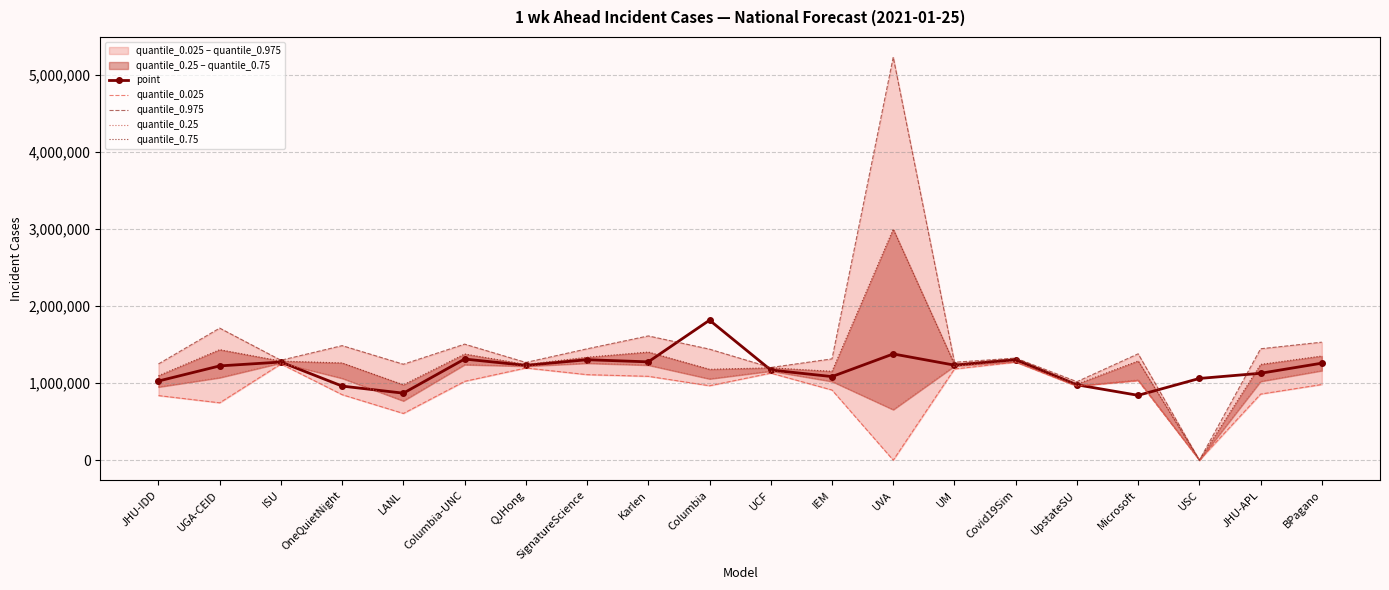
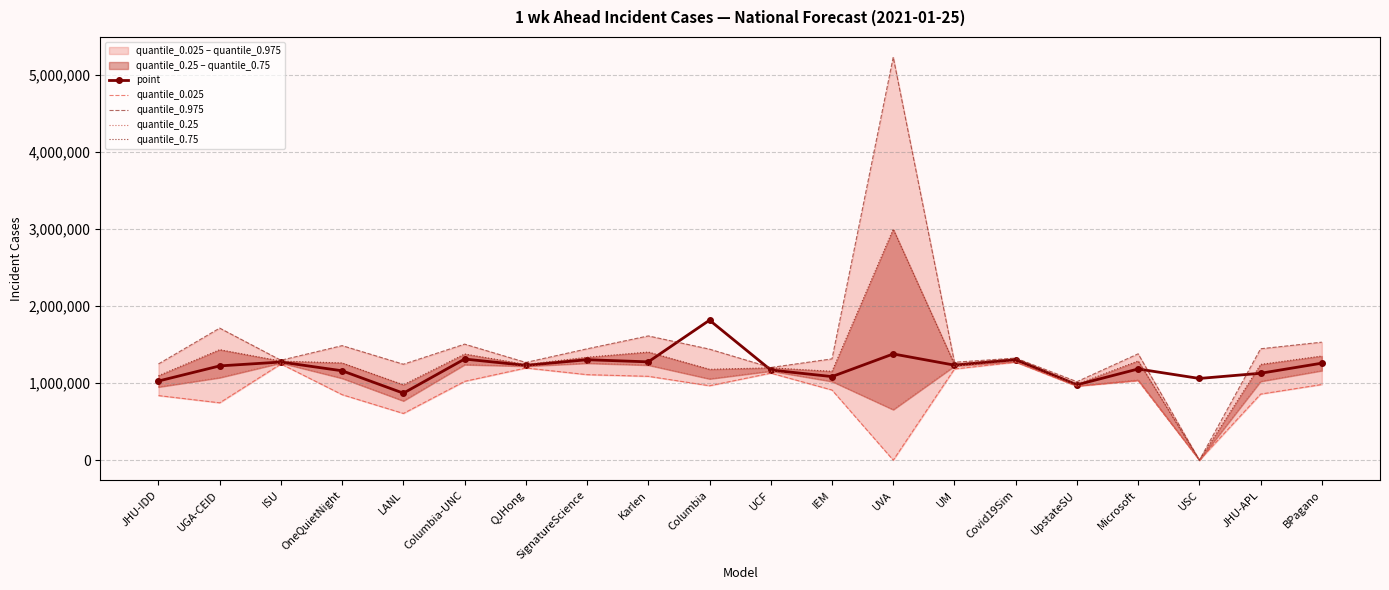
  {
    "point": {
      "JHU-IDD": "1,000,000",
      "UGA-CEID": "1,200,000",
-     "OneQuietNight": "1,000,000",
+     "OneQuietNight": "1,200,000",
      "LANL": "900,000",
      "Columbia-UNC": "1,300,000",
      "Karlen": "1,300,000",
      "Columbia": "1,800,000",
      "IEM": "1,100,000",
      "UVA": "1,400,000",
-     "Microsoft": "800,000",
+     "Microsoft": "1,200,000",
      "USC": "1,100,000",
      "JHU-APL": "1,100,000",
      "BPagano": "1,300,000"
    }
  }
